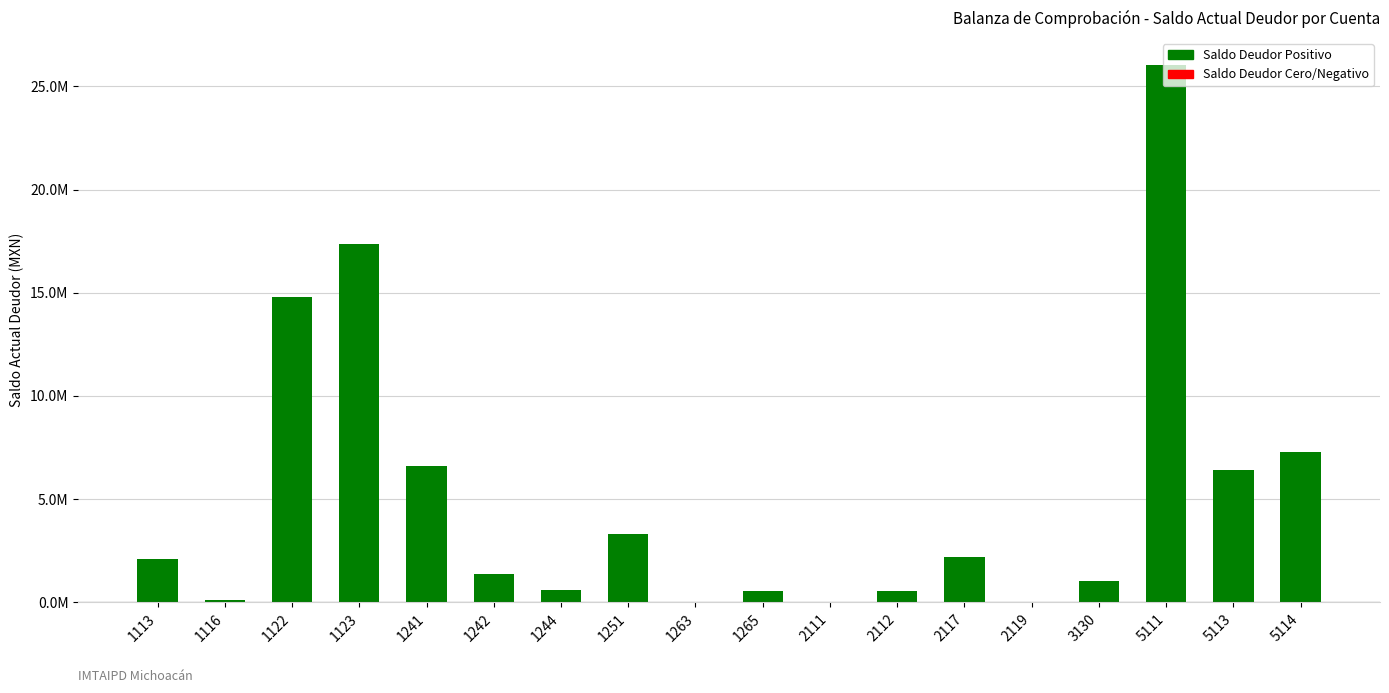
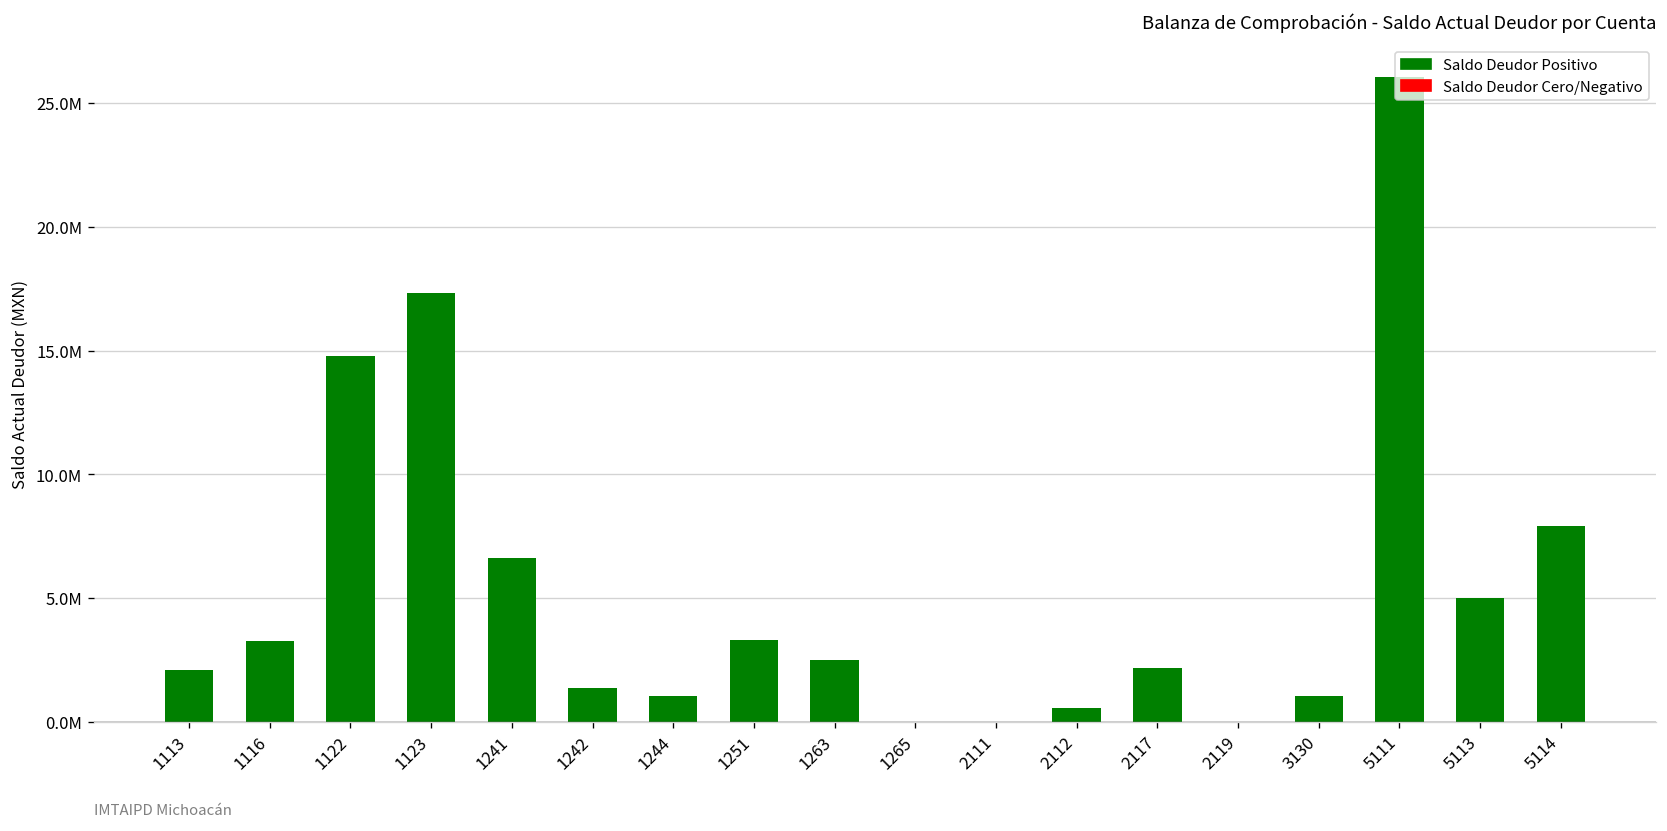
  {
    "1113": 2100000,
-   "1116": 100000,
+   "1116": 3300000,
    "1122": 14800000,
    "1123": 17300000,
    "1241": 6600000,
    "1242": 1400000,
-   "1244": 600000,
+   "1244": 1100000,
    "1251": 3300000,
-   "1263": 0,
-   "1265": 500000,
+   "1263": 2500000,
+   "1265": 0,
    "2111": 0,
    "2112": 600000,
    "2117": 2200000,
    "2119": 0,
    "3130": 1000000,
-   "5113": 6400000,
-   "5114": 7300000
+   "5113": 5000000,
+   "5114": 7900000
  }
